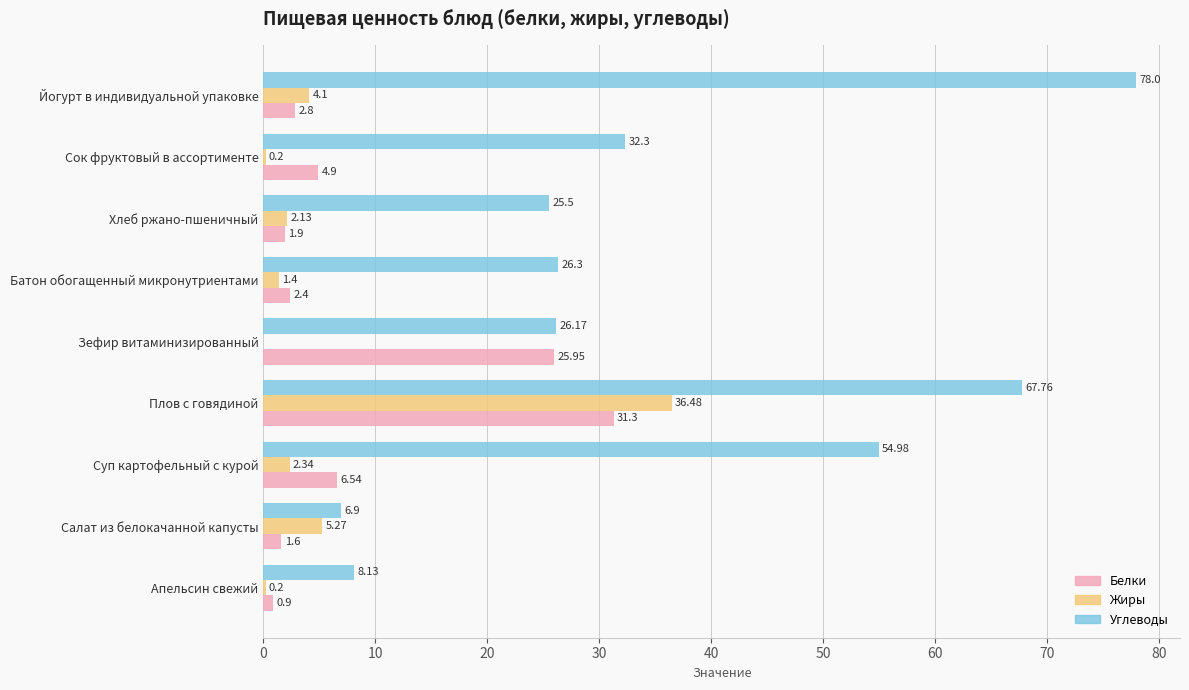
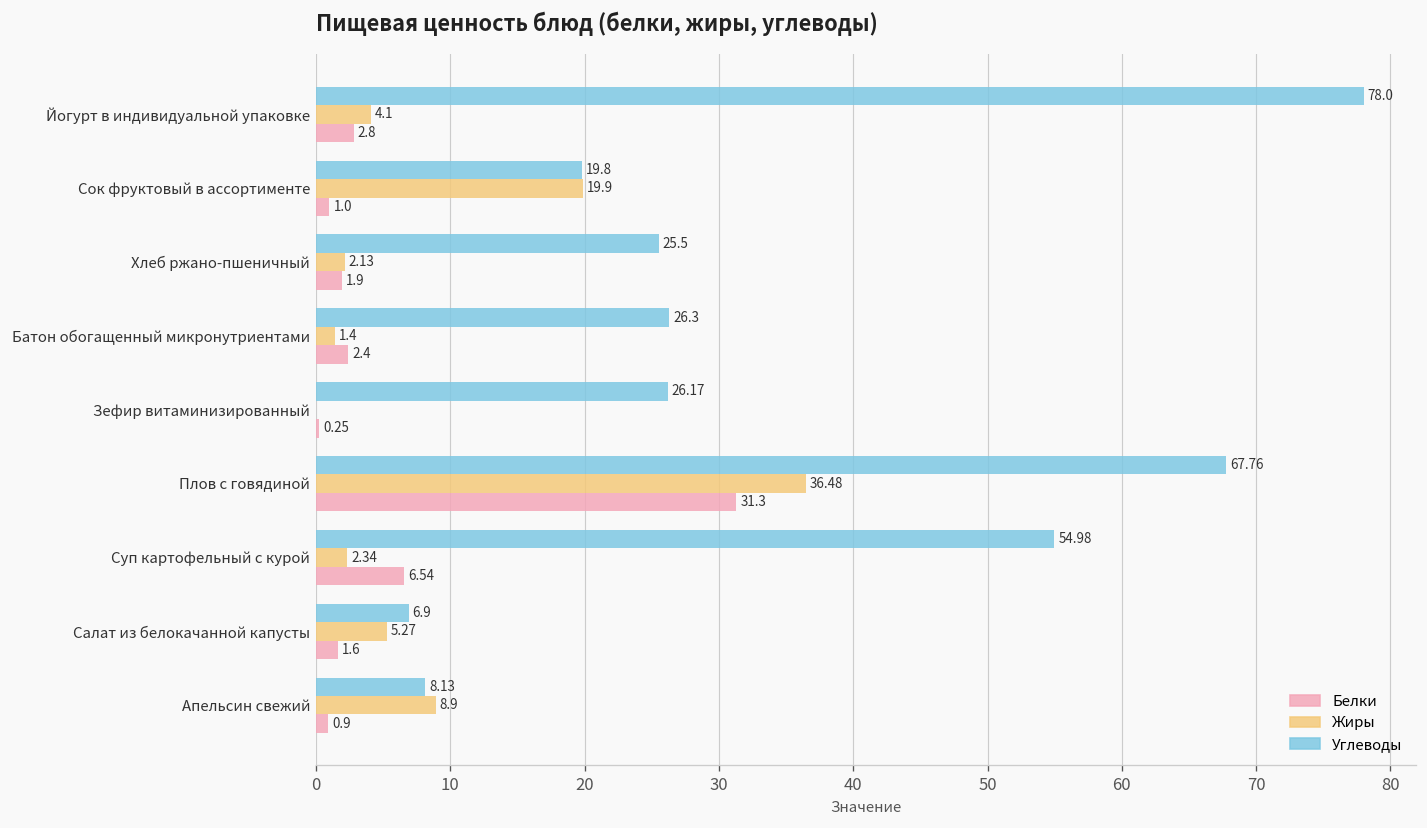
  {
    "Белки": {
      "Йогурт в индивидуальной упаковке": 2.8,
-     "Сок фруктовый в ассортименте": 4.9,
+     "Сок фруктовый в ассортименте": 1.0,
      "Хлеб ржано-пшеничный": 1.9,
      "Батон обогащенный микронутриентами": 2.4,
-     "Зефир витаминизированный": 25.95,
+     "Зефир витаминизированный": 0.25,
      "Плов с говядиной": 31.3,
      "Суп картофельный с курой": 6.54,
      "Салат из белокачанной капусты": 1.6,
      "Апельсин свежий": 0.9
    },
    "Жиры": {
      "Йогурт в индивидуальной упаковке": 4.1,
-     "Сок фруктовый в ассортименте": 0.2,
+     "Сок фруктовый в ассортименте": 19.9,
      "Хлеб ржано-пшеничный": 2.13,
      "Батон обогащенный микронутриентами": 1.4,
      "Плов с говядиной": 36.48,
      "Суп картофельный с курой": 2.34,
      "Салат из белокачанной капусты": 5.27,
-     "Апельсин свежий": 0.2
+     "Апельсин свежий": 8.9
    },
    "Углеводы": {
      "Йогурт в индивидуальной упаковке": 78.0,
-     "Сок фруктовый в ассортименте": 32.3,
+     "Сок фруктовый в ассортименте": 19.8,
      "Хлеб ржано-пшеничный": 25.5,
      "Батон обогащенный микронутриентами": 26.3,
      "Зефир витаминизированный": 26.17,
      "Плов с говядиной": 67.76,
      "Суп картофельный с курой": 54.98,
      "Салат из белокачанной капусты": 6.9,
      "Апельсин свежий": 8.13
    }
  }
